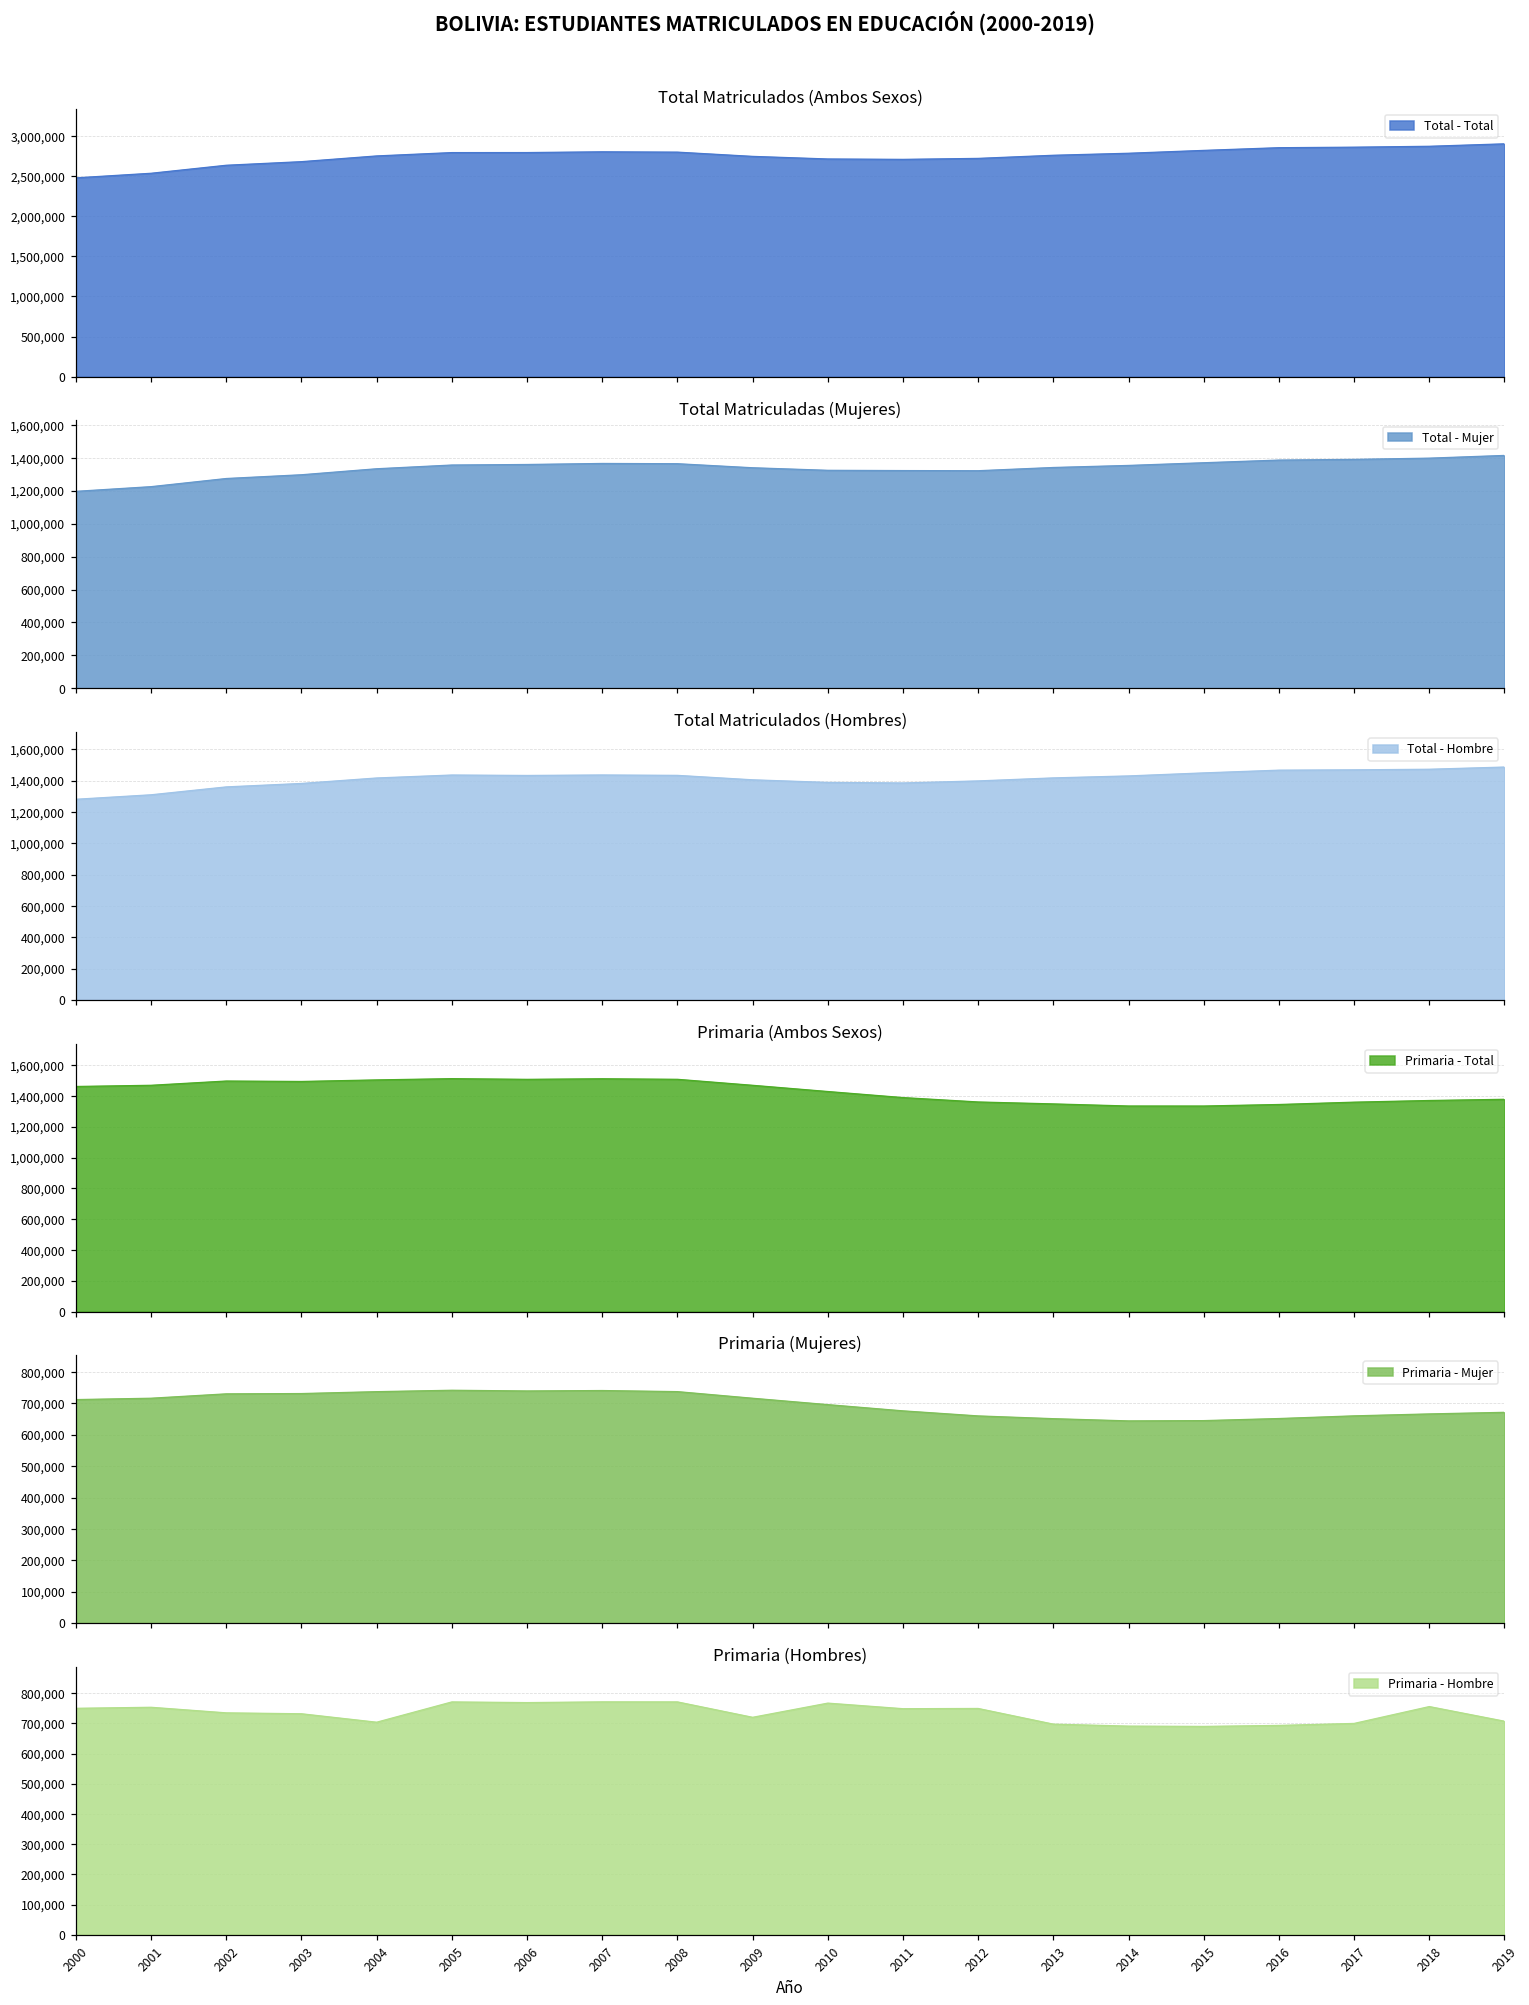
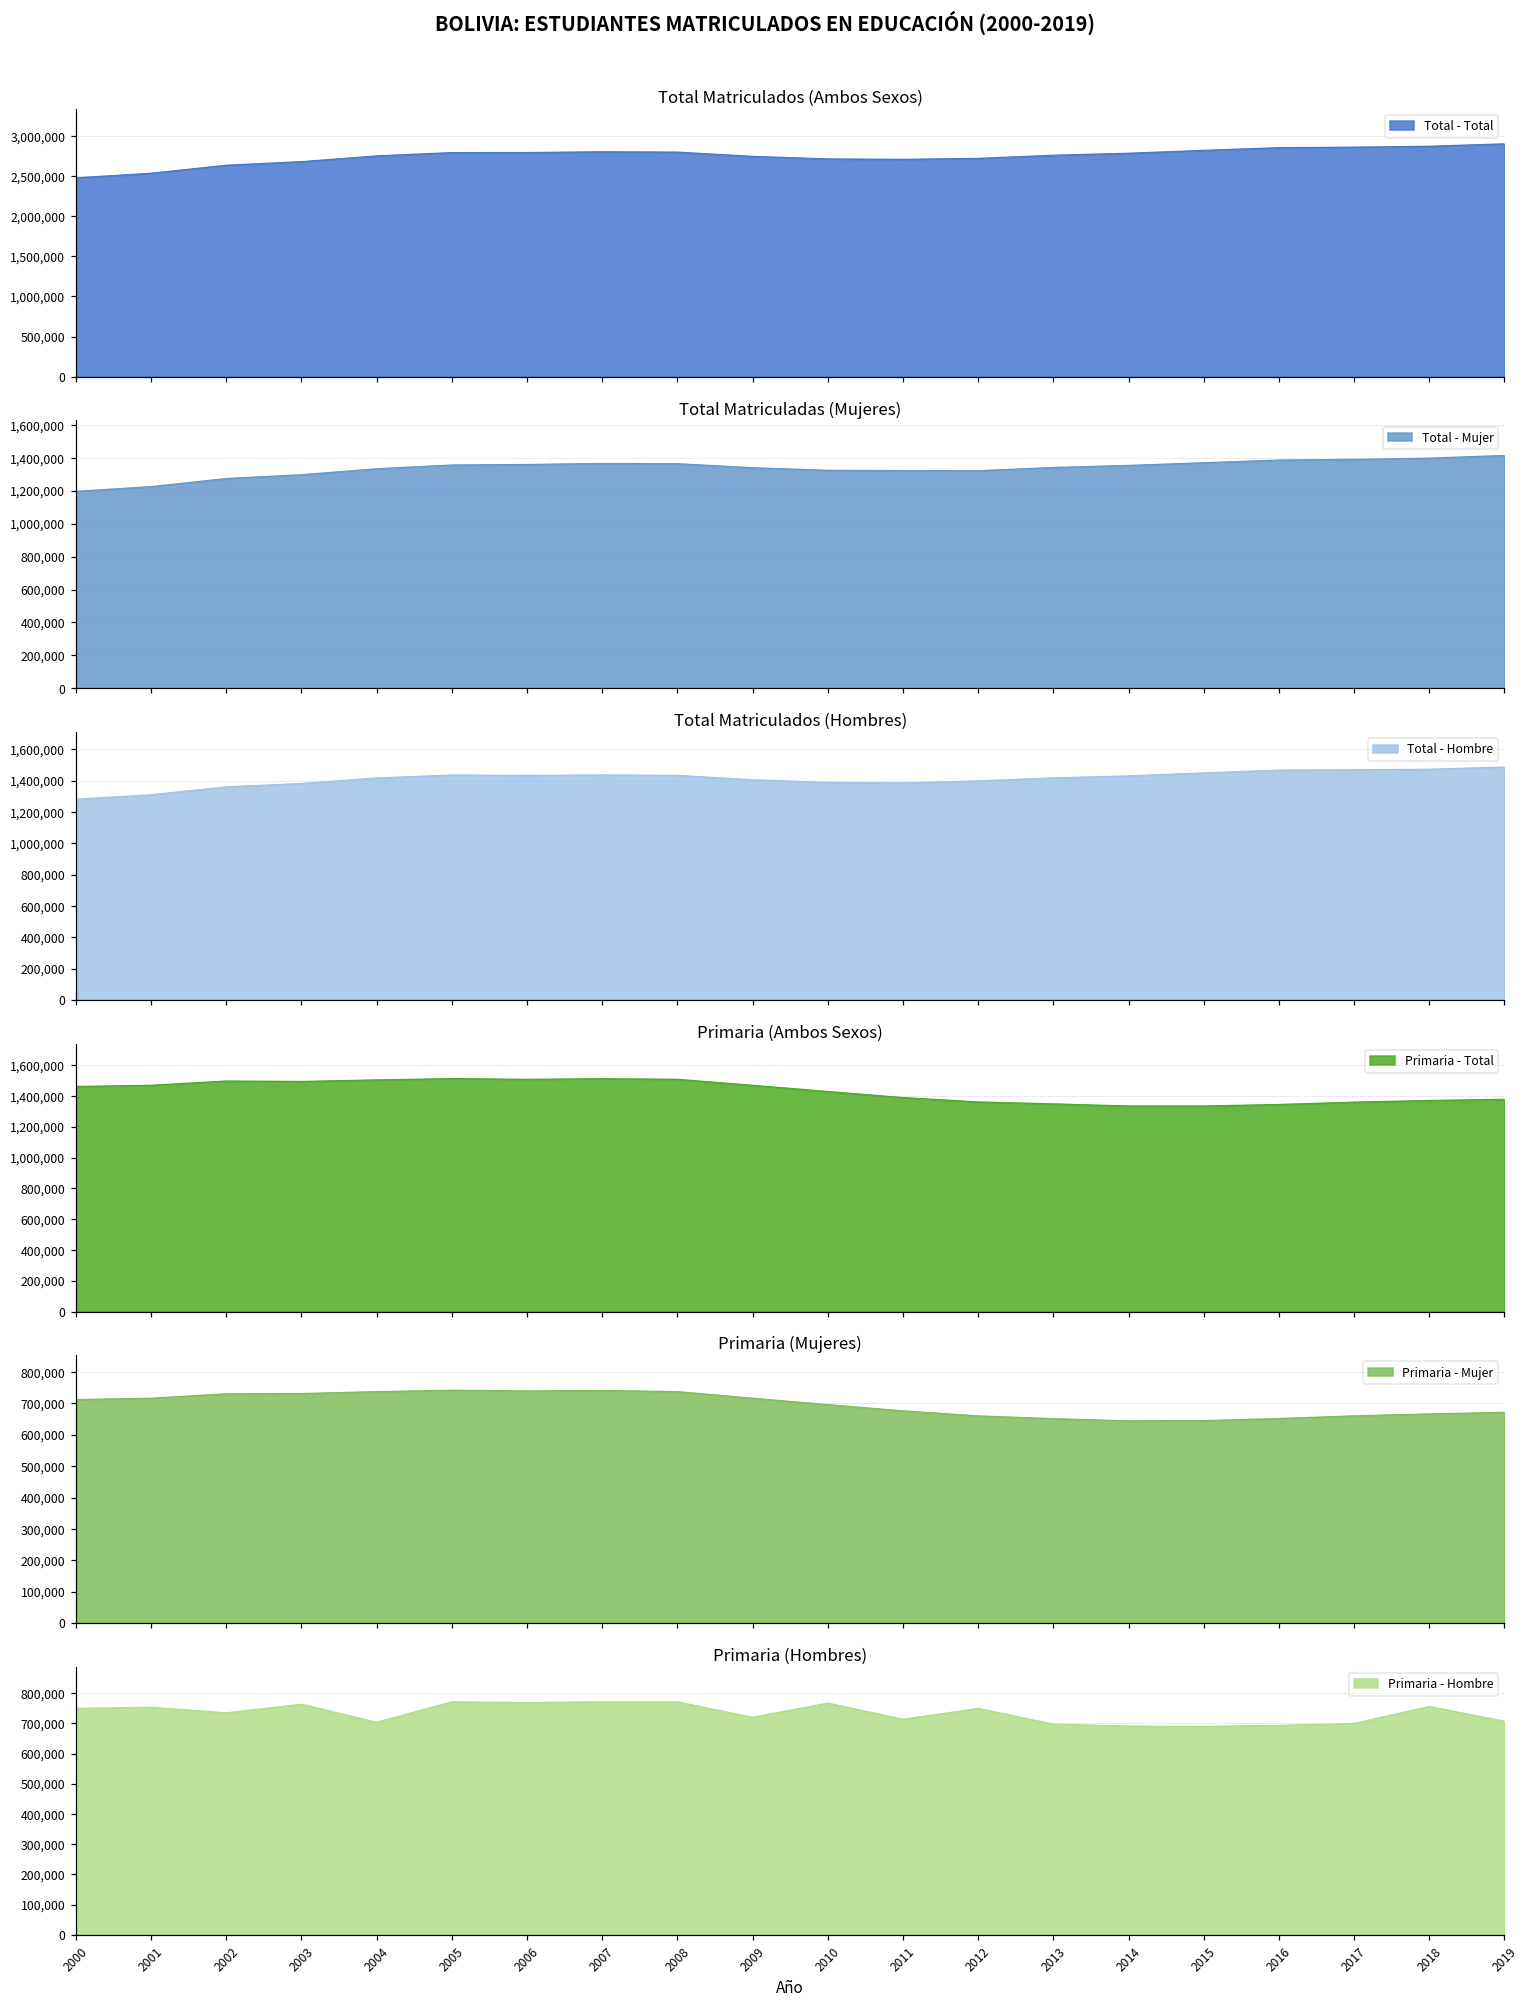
  {
    "Primaria (Hombres)": {
      "2000": "750,000",
      "2001": "750,000",
      "2002": "740,000",
-     "2003": "730,000",
+     "2003": "760,000",
      "2004": "700,000",
      "2005": "770,000",
      "2006": "770,000",
      "2007": "770,000",
      "2008": "770,000",
      "2009": "720,000",
      "2010": "770,000",
-     "2011": "750,000",
+     "2011": "710,000",
      "2012": "750,000",
      "2013": "700,000",
      "2014": "690,000",
      "2015": "690,000",
      "2016": "690,000",
      "2017": "700,000",
      "2018": "760,000",
      "2019": "710,000"
    }
  }
